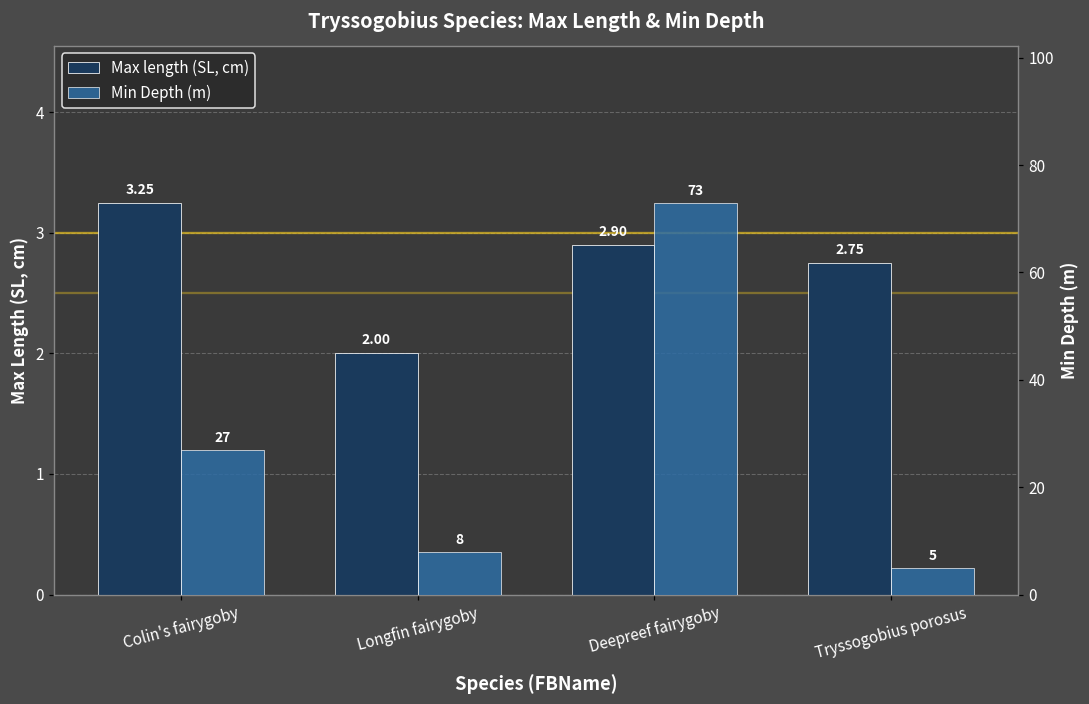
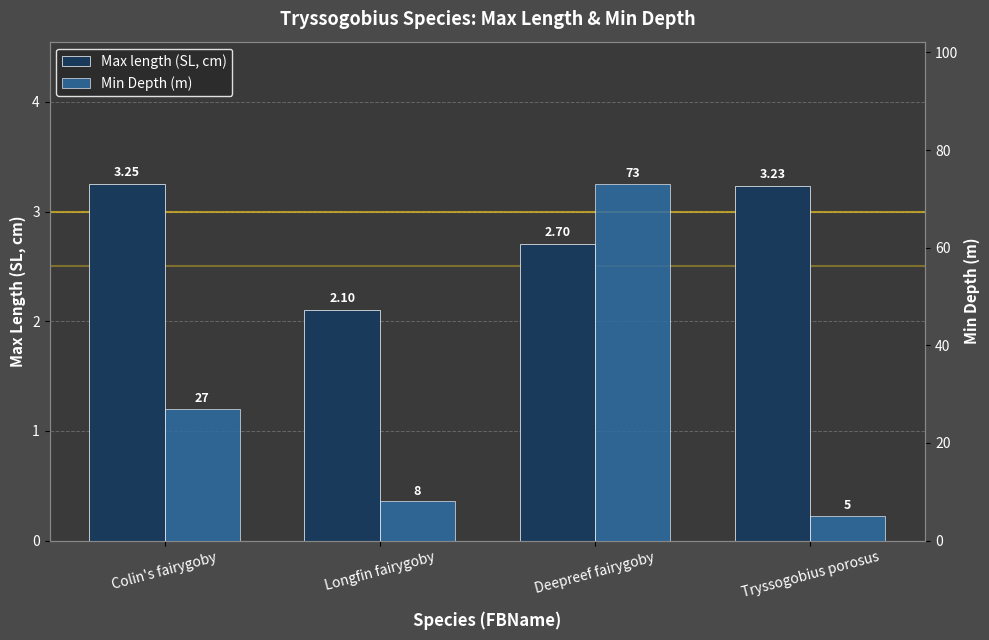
  {
    "Max length (SL, cm)": {
      "Colin's fairygoby": 3.25,
-     "Longfin fairygoby": 2.00,
-     "Deepreef fairygoby": 2.90,
-     "Tryssogobius porosus": 2.75
+     "Longfin fairygoby": 2.10,
+     "Deepreef fairygoby": 2.70,
+     "Tryssogobius porosus": 3.23
    },
    "Min Depth (m)": {
      "Colin's fairygoby": 27,
      "Longfin fairygoby": 8,
      "Deepreef fairygoby": 73,
      "Tryssogobius porosus": 5
    }
  }
